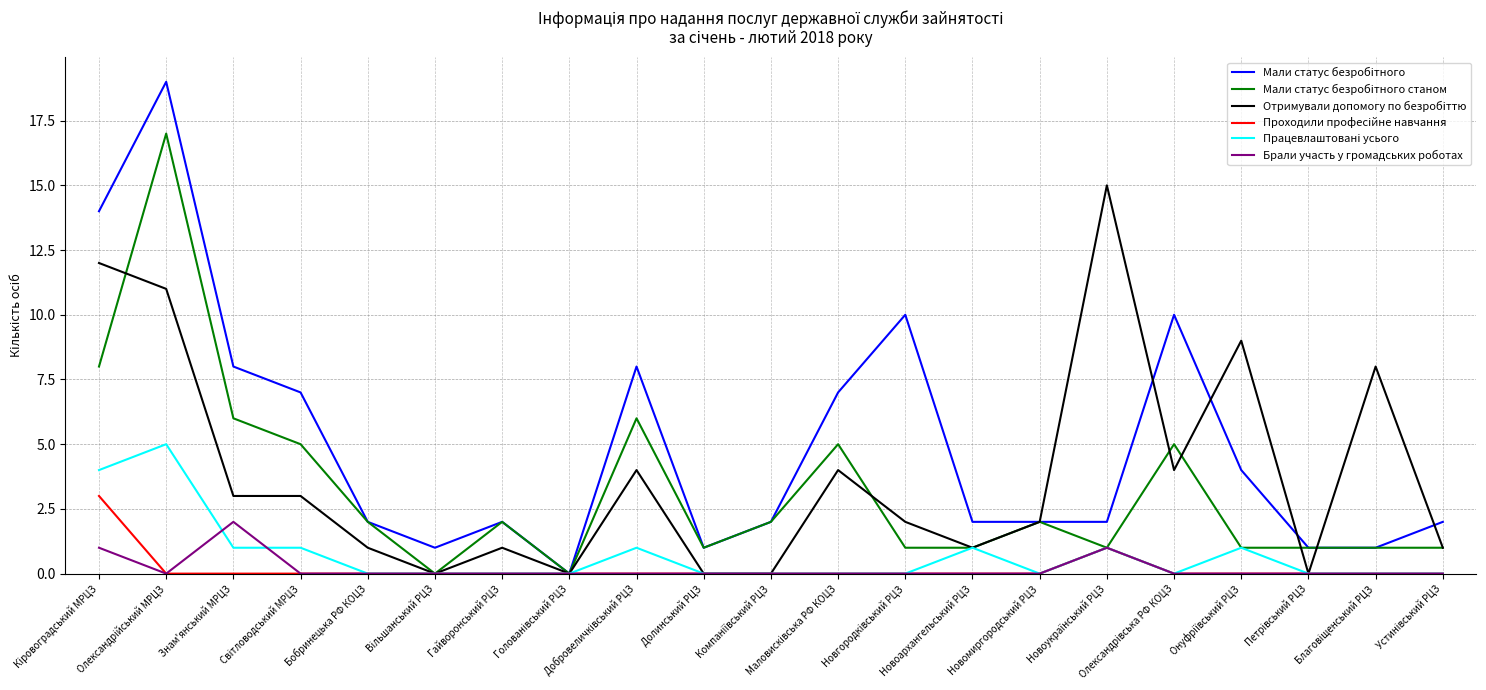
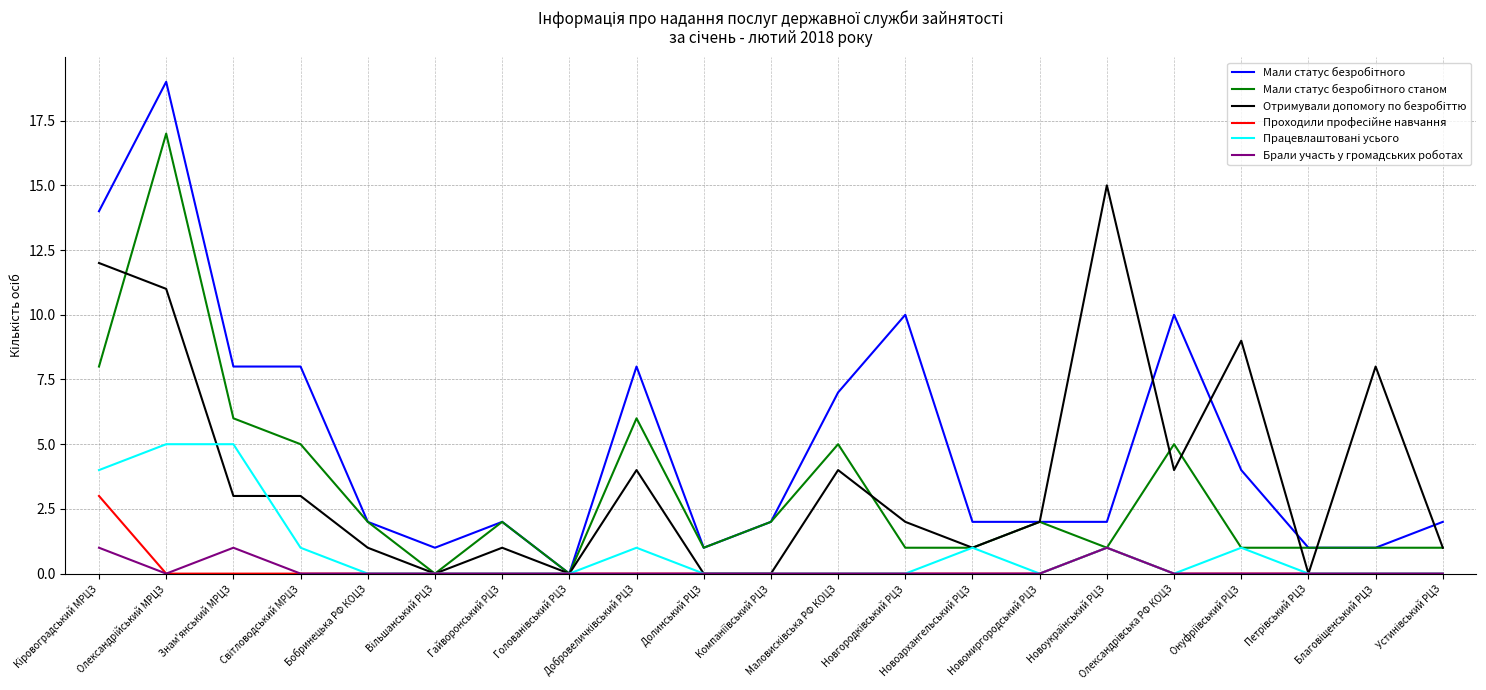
  {
    "Мали статус безробітного": {
      "Кіровоградський МРЦЗ": 14,
      "Олександрiйський МРЦЗ": 19,
      "Знам'янський МРЦЗ": 8,
-     "Світловодський МРЦЗ": 7,
+     "Світловодський МРЦЗ": 8,
      "Вільшанський РЦЗ": 1,
      "Добровеличківський РЦЗ": 8,
      "Маловисківська РФ КОЦЗ": 7,
      "Новгородківський РЦЗ": 10,
      "Новоархангельський РЦЗ": 2,
      "Новоукраїнський РЦЗ": 2,
      "Олександрівська РФ КОЦЗ": 10,
      "Онуфріївський РЦЗ": 4,
      "Устинівський РЦЗ": 2
    },
    "Мали статус безробітного станом": {
      "Кіровоградський МРЦЗ": 8,
      "Олександрiйський МРЦЗ": 17,
      "Знам'янський МРЦЗ": 6,
      "Світловодський МРЦЗ": 5,
      "Добровеличківський РЦЗ": 6,
      "Маловисківська РФ КОЦЗ": 5,
      "Новгородківський РЦЗ": 1,
      "Олександрівська РФ КОЦЗ": 5
    },
    "Отримували допомогу по безробіттю": {
      "Кіровоградський МРЦЗ": 12,
      "Олександрiйський МРЦЗ": 11,
      "Знам'янський МРЦЗ": 3,
      "Світловодський МРЦЗ": 3,
      "Бобринецька РФ КОЦЗ": 1,
      "Гайворонський РЦЗ": 1,
      "Добровеличківський РЦЗ": 4,
      "Маловисківська РФ КОЦЗ": 4,
      "Новгородківський РЦЗ": 2,
      "Новоукраїнський РЦЗ": 15,
      "Олександрівська РФ КОЦЗ": 4,
      "Онуфріївський РЦЗ": 9,
      "Благовіщенський РЦЗ": 8
    },
    "Проходили професійне навчання": {
      "Кіровоградський МРЦЗ": 3,
      "Знам'янський МРЦЗ": 0
    },
    "Працевлаштовані усього": {
      "Кіровоградський МРЦЗ": 4,
      "Олександрiйський МРЦЗ": 5,
-     "Знам'янський МРЦЗ": 1,
+     "Знам'янський МРЦЗ": 5,
      "Світловодський МРЦЗ": 1,
      "Добровеличківський РЦЗ": 1
    },
    "Брали участь у громадських роботах": {
      "Кіровоградський МРЦЗ": 1,
-     "Знам'янський МРЦЗ": 2
+     "Знам'янський МРЦЗ": 1
    }
  }
